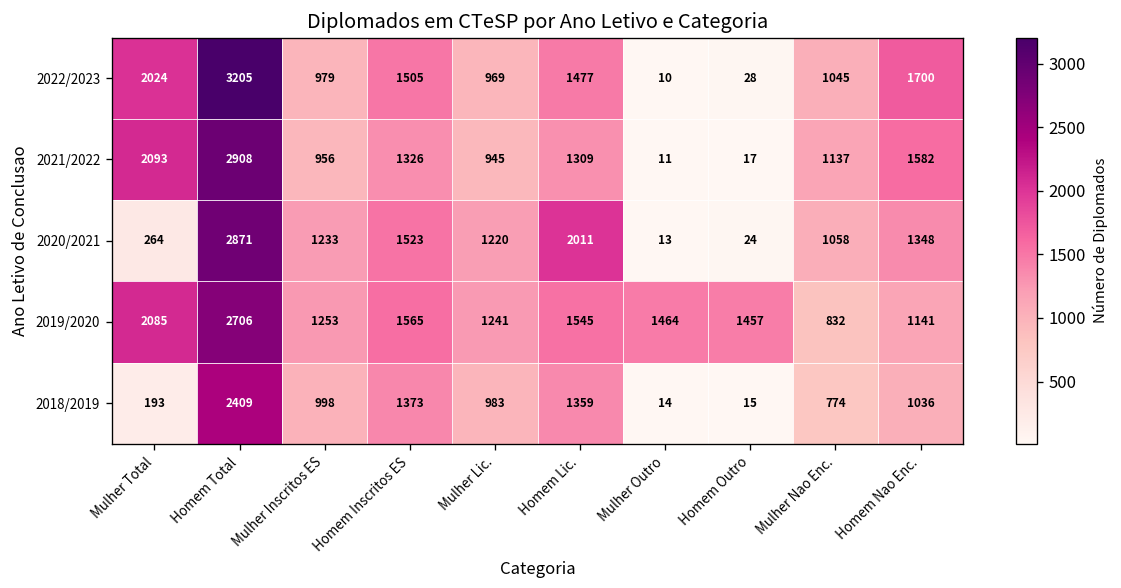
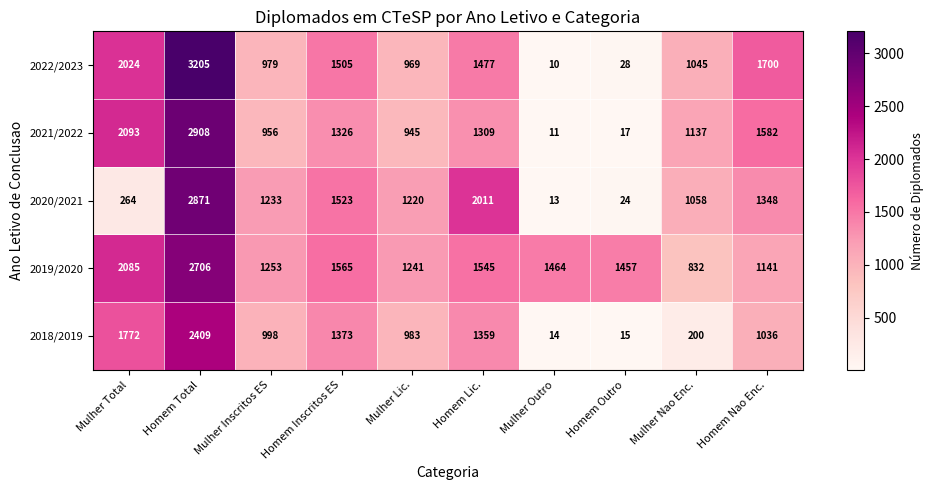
  {
    "2022/2023": {
      "Mulher Total": 2024,
      "Homem Total": 3205,
      "Mulher Inscritos ES": 979,
      "Homem Inscritos ES": 1505,
      "Mulher Lic.": 969,
      "Homem Lic.": 1477,
      "Mulher Outro": 10,
      "Homem Outro": 28,
      "Mulher Nao Enc.": 1045,
      "Homem Nao Enc.": 1700
    },
    "2021/2022": {
      "Mulher Total": 2093,
      "Homem Total": 2908,
      "Mulher Inscritos ES": 956,
      "Homem Inscritos ES": 1326,
      "Mulher Lic.": 945,
      "Homem Lic.": 1309,
      "Mulher Outro": 11,
      "Homem Outro": 17,
      "Mulher Nao Enc.": 1137,
      "Homem Nao Enc.": 1582
    },
    "2020/2021": {
      "Mulher Total": 264,
      "Homem Total": 2871,
      "Mulher Inscritos ES": 1233,
      "Homem Inscritos ES": 1523,
      "Mulher Lic.": 1220,
      "Homem Lic.": 2011,
      "Mulher Outro": 13,
      "Homem Outro": 24,
      "Mulher Nao Enc.": 1058,
      "Homem Nao Enc.": 1348
    },
    "2019/2020": {
      "Mulher Total": 2085,
      "Homem Total": 2706,
      "Mulher Inscritos ES": 1253,
      "Homem Inscritos ES": 1565,
      "Mulher Lic.": 1241,
      "Homem Lic.": 1545,
      "Mulher Outro": 1464,
      "Homem Outro": 1457,
      "Mulher Nao Enc.": 832,
      "Homem Nao Enc.": 1141
    },
    "2018/2019": {
-     "Mulher Total": 193,
+     "Mulher Total": 1772,
      "Homem Total": 2409,
      "Mulher Inscritos ES": 998,
      "Homem Inscritos ES": 1373,
      "Mulher Lic.": 983,
      "Homem Lic.": 1359,
      "Mulher Outro": 14,
      "Homem Outro": 15,
-     "Mulher Nao Enc.": 774,
+     "Mulher Nao Enc.": 200,
      "Homem Nao Enc.": 1036
    }
  }
